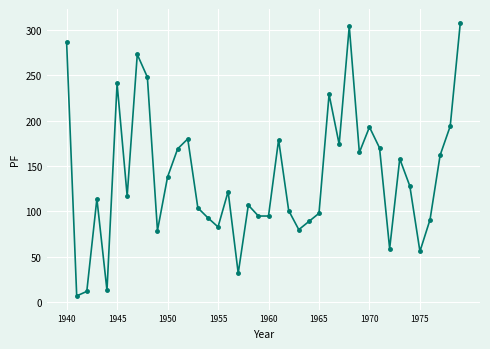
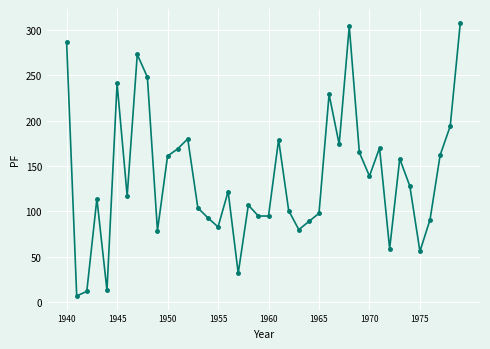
  {
    "1940": 290,
    "1945": 240,
-   "1950": 140,
+   "1950": 160,
    "1955": 80,
    "1960": 100,
    "1965": 100,
-   "1970": 190,
+   "1970": 140,
    "1975": 60
  }
